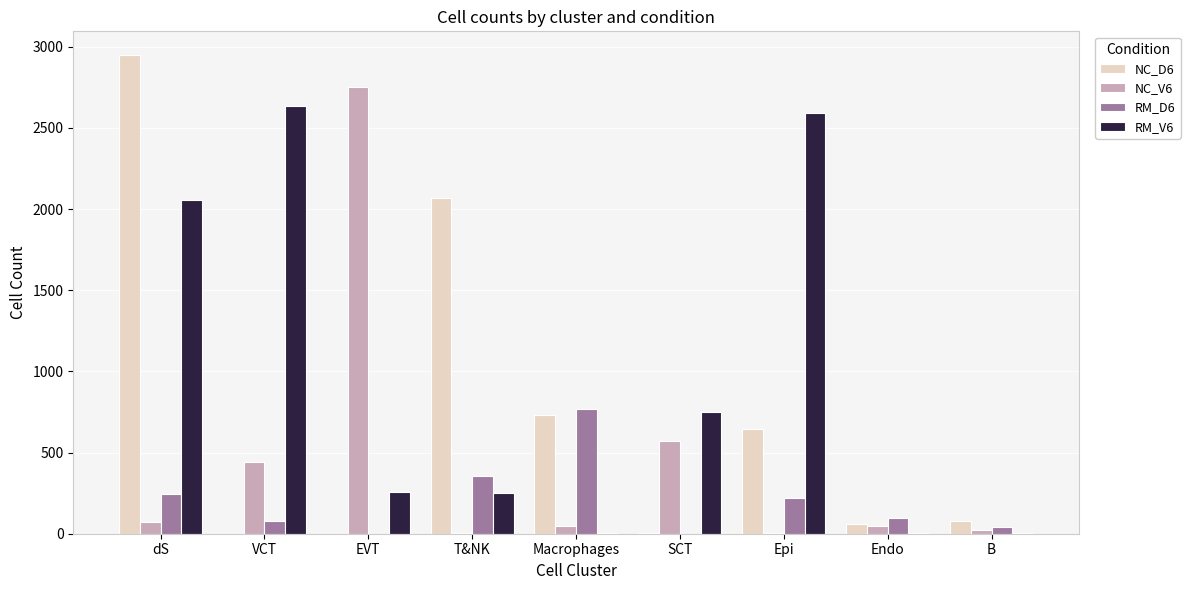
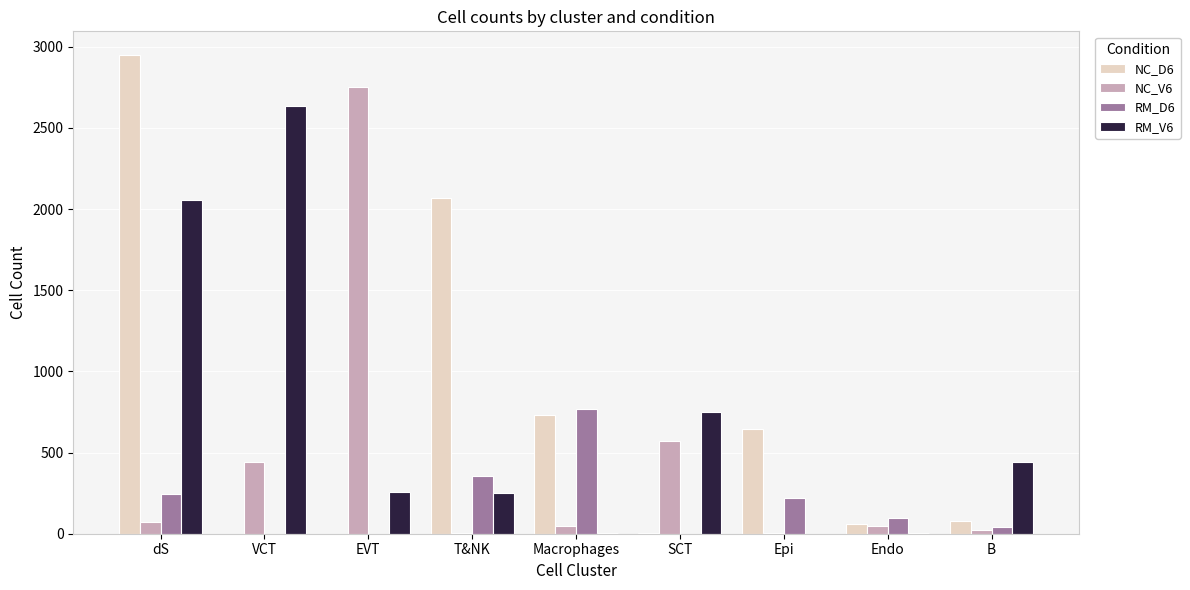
  {
    "RM_D6": {
      "dS": 250,
-     "VCT": 80,
+     "VCT": 0,
      "EVT": 0,
      "T&NK": 350,
      "Macrophages": 770,
      "Epi": 220,
      "Endo": 100,
      "B": 40
    },
    "RM_V6": {
      "dS": 2050,
      "VCT": 2640,
      "EVT": 260,
      "T&NK": 250,
      "SCT": 750,
-     "Epi": 2590,
-     "B": 0
+     "Epi": 0,
+     "B": 440
    }
  }
